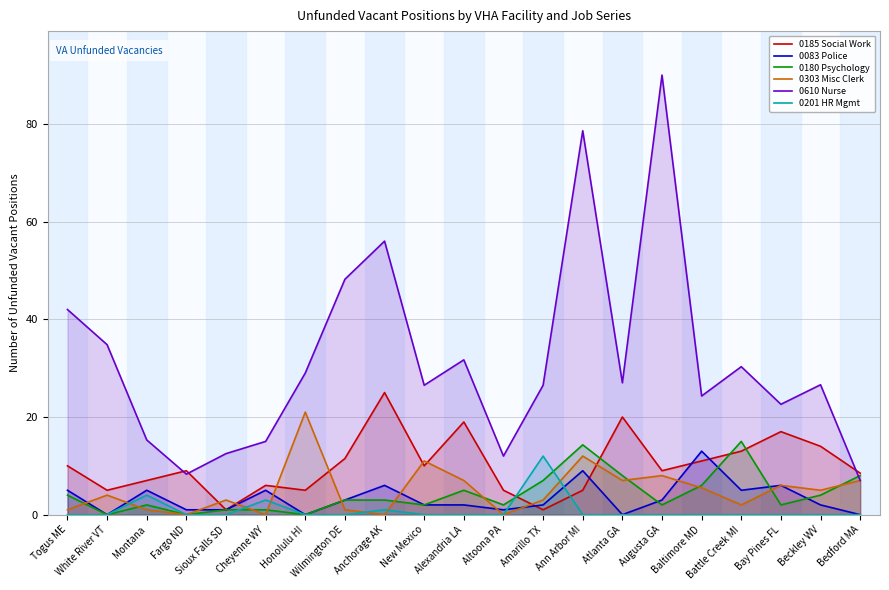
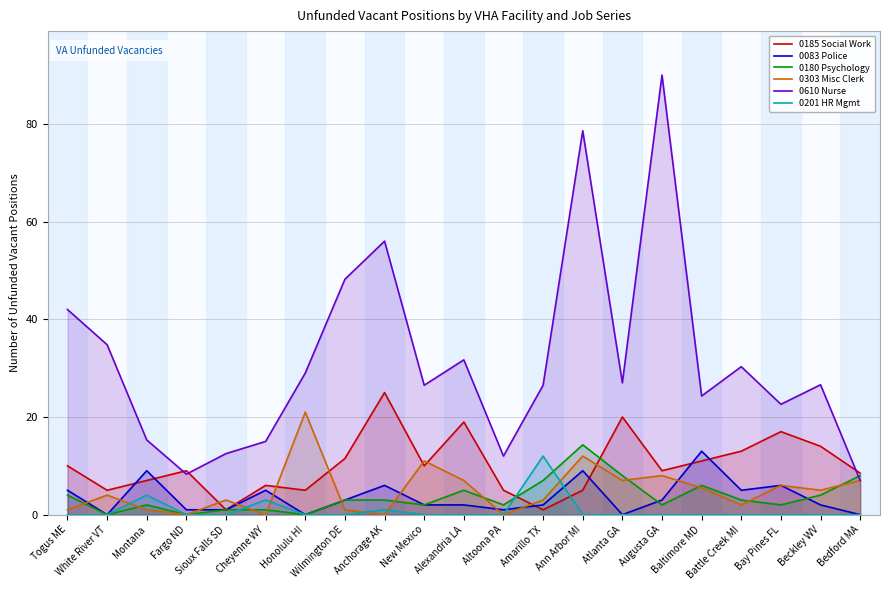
  {
    "0185 Social Work": {
      "Togus ME": 10,
      "White River VT": 5,
      "Montana": 7,
      "Fargo ND": 9,
      "Cheyenne WY": 6,
      "Honolulu HI": 5,
      "Wilmington DE": 12,
      "Anchorage AK": 25,
      "New Mexico": 10,
      "Alexandria LA": 19,
      "Altoona PA": 5,
      "Amarillo TX": 1,
      "Ann Arbor MI": 5,
      "Atlanta GA": 20,
      "Augusta GA": 9,
      "Baltimore MD": 11,
      "Battle Creek MI": 13,
      "Bay Pines FL": 17,
      "Beckley WV": 14
    },
    "0083 Police": {
      "Togus ME": 5,
-     "Montana": 5,
+     "Montana": 9,
      "Fargo ND": 1,
      "Cheyenne WY": 5,
      "Anchorage AK": 6,
      "Alexandria LA": 2,
      "Altoona PA": 1,
      "Amarillo TX": 2,
      "Ann Arbor MI": 9,
      "Augusta GA": 3,
      "Baltimore MD": 13,
      "Battle Creek MI": 5,
      "Beckley WV": 2
    },
    "0180 Psychology": {
      "Togus ME": 4,
      "Montana": 2,
      "Cheyenne WY": 1,
      "Anchorage AK": 3,
      "Alexandria LA": 5,
      "Altoona PA": 2,
      "Amarillo TX": 7,
      "Ann Arbor MI": 14,
      "Atlanta GA": 8,
      "Augusta GA": 2,
-     "Battle Creek MI": 15,
+     "Battle Creek MI": 3,
      "Bay Pines FL": 2,
      "Beckley WV": 4
    },
    "0303 Misc Clerk": {
      "Togus ME": 1,
      "White River VT": 4,
      "Montana": 1,
      "Sioux Falls SD": 3,
      "Cheyenne WY": 0,
      "Honolulu HI": 21,
      "Wilmington DE": 1,
      "Anchorage AK": 0,
      "New Mexico": 11,
      "Alexandria LA": 7,
      "Amarillo TX": 3,
      "Ann Arbor MI": 12,
      "Atlanta GA": 7,
      "Augusta GA": 8,
      "Battle Creek MI": 2,
      "Beckley WV": 5
    },
    "0610 Nurse": {
      "Togus ME": 42,
      "White River VT": 35,
      "Montana": 15,
      "Fargo ND": 8,
      "Sioux Falls SD": 13,
      "Cheyenne WY": 15,
      "Honolulu HI": 29,
      "Wilmington DE": 48,
      "Anchorage AK": 56,
      "New Mexico": 27,
      "Alexandria LA": 32,
      "Altoona PA": 12,
      "Amarillo TX": 27,
      "Ann Arbor MI": 79,
      "Atlanta GA": 27,
      "Augusta GA": 90,
      "Baltimore MD": 24,
      "Battle Creek MI": 30,
      "Bay Pines FL": 23,
      "Beckley WV": 27
    },
    "0201 HR Mgmt": {
      "Togus ME": 0,
      "Montana": 4,
      "Sioux Falls SD": 0,
      "Cheyenne WY": 3,
      "Wilmington DE": 0,
      "Anchorage AK": 1,
      "New Mexico": 0,
      "Alexandria LA": 0,
      "Amarillo TX": 12,
      "Ann Arbor MI": 0,
      "Augusta GA": 0,
      "Baltimore MD": 0,
      "Battle Creek MI": 0,
      "Bay Pines FL": 0,
      "Beckley WV": 0
    }
  }
